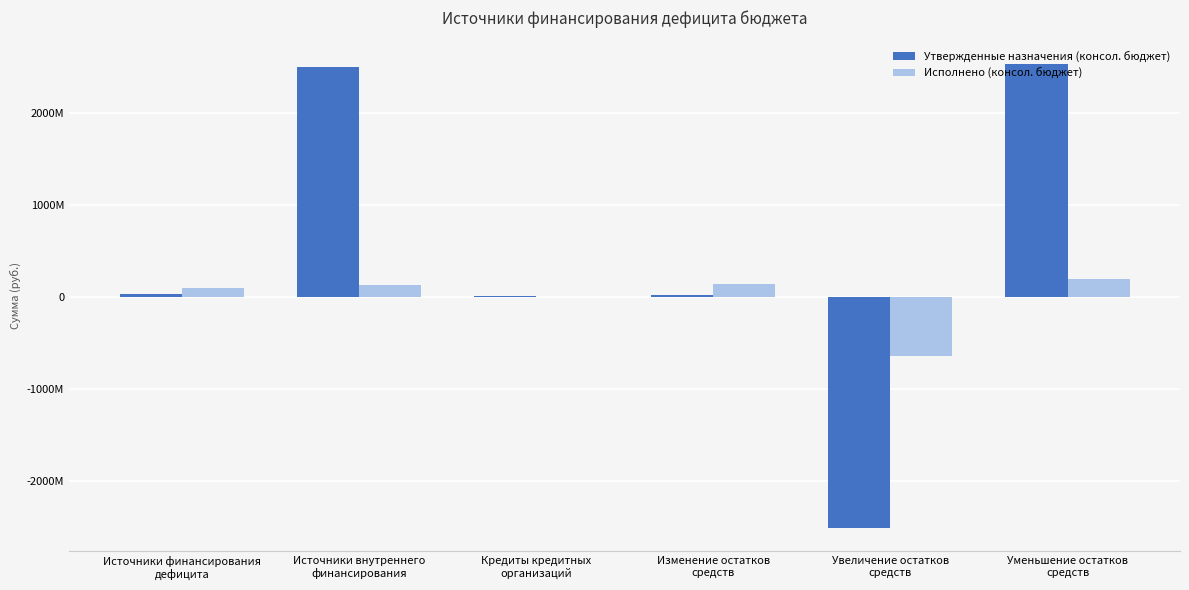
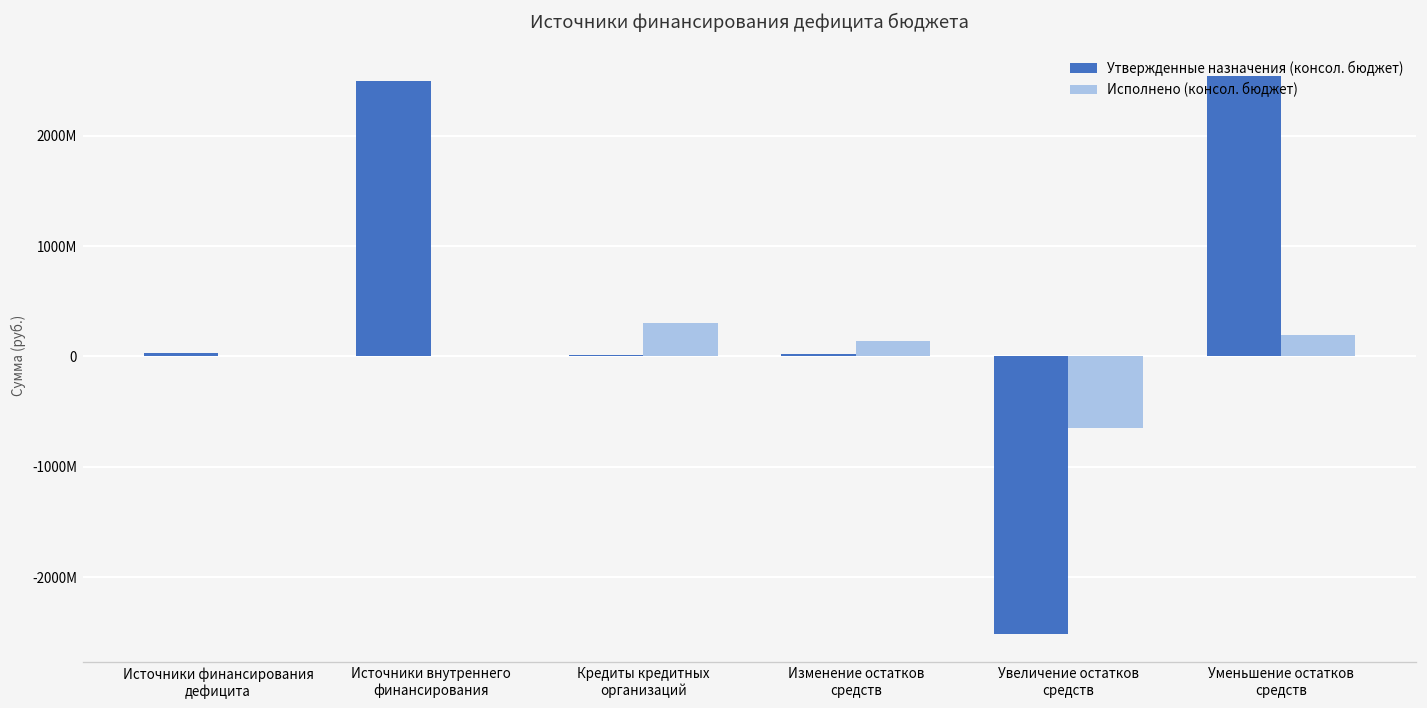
  {
    "Утвержденные назначения (консол. бюджет)": {
      "Источники финансирования дефицита": 0,
      "Источники внутреннего финансирования": 2500000000,
      "Увеличение остатков средств": -2500000000,
      "Уменьшение остатков средств": 2500000000
    },
    "Исполнено (консол. бюджет)": {
-     "Источники финансирования дефицита": 100000000,
-     "Источники внутреннего финансирования": 100000000,
-     "Кредиты кредитных организаций": 0,
+     "Источники финансирования дефицита": 0,
+     "Источники внутреннего финансирования": 0,
+     "Кредиты кредитных организаций": 300000000,
      "Изменение остатков средств": 100000000,
      "Увеличение остатков средств": -600000000,
      "Уменьшение остатков средств": 200000000
    }
  }
